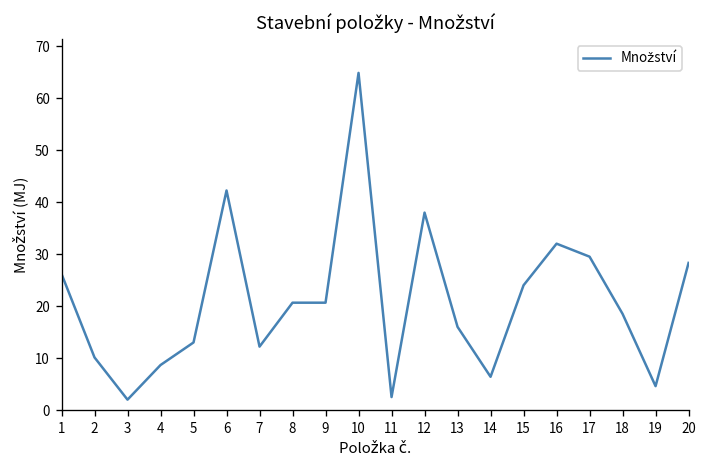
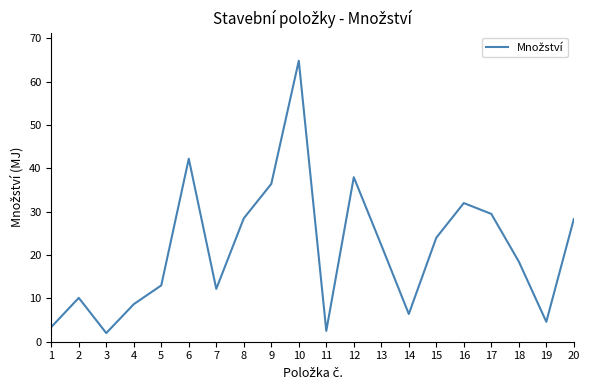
  {
-   "1": 26,
+   "1": 3,
    "2": 10,
    "3": 2,
    "4": 9,
    "5": 13,
    "6": 42,
    "7": 12,
-   "8": 21,
-   "9": 21,
+   "8": 28,
+   "9": 36,
    "10": 65,
    "11": 3,
    "12": 38,
-   "13": 16,
+   "13": 22,
    "14": 6,
    "15": 24,
    "16": 32,
    "17": 30,
    "18": 19,
    "19": 5,
    "20": 28
  }
